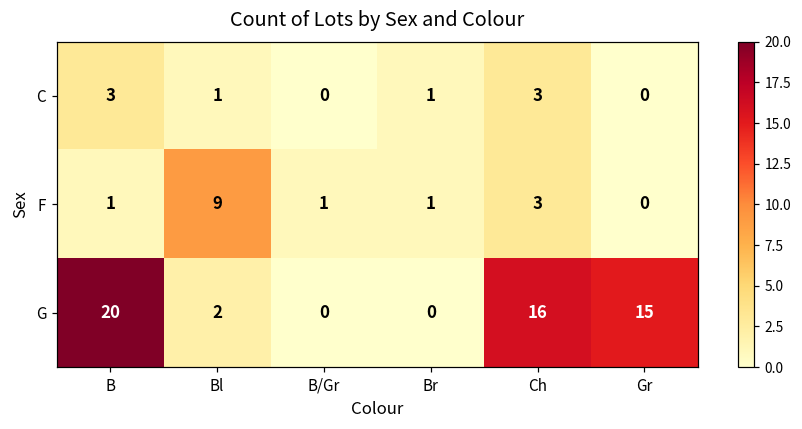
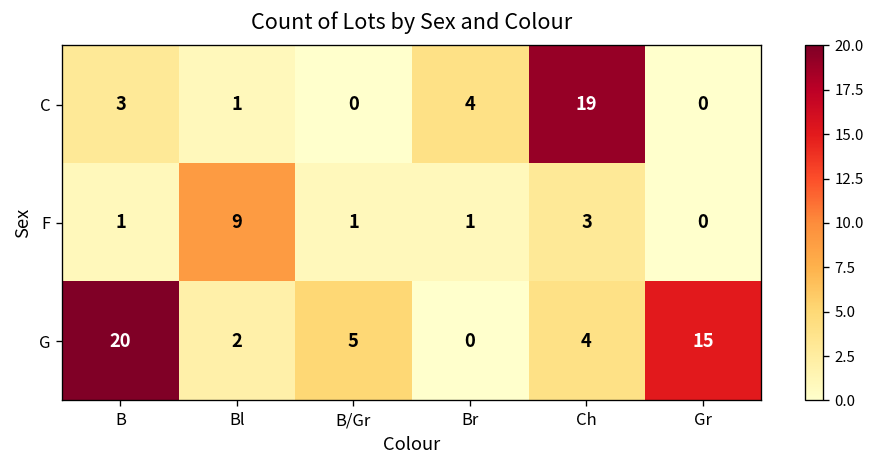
  {
    "C": {
      "B": 3,
      "Bl": 1,
      "B/Gr": 0,
-     "Br": 1,
-     "Ch": 3,
+     "Br": 4,
+     "Ch": 19,
      "Gr": 0
    },
    "F": {
      "B": 1,
      "Bl": 9,
      "B/Gr": 1,
      "Br": 1,
      "Ch": 3,
      "Gr": 0
    },
    "G": {
      "B": 20,
      "Bl": 2,
-     "B/Gr": 0,
+     "B/Gr": 5,
      "Br": 0,
-     "Ch": 16,
+     "Ch": 4,
      "Gr": 15
    }
  }
